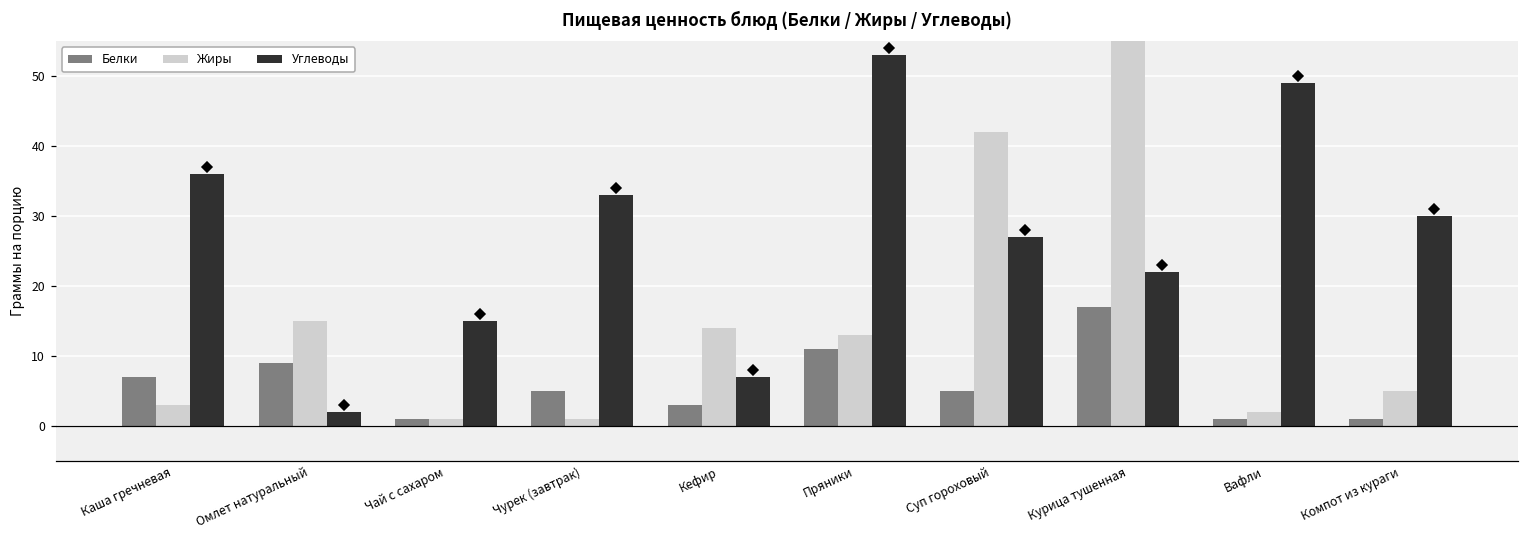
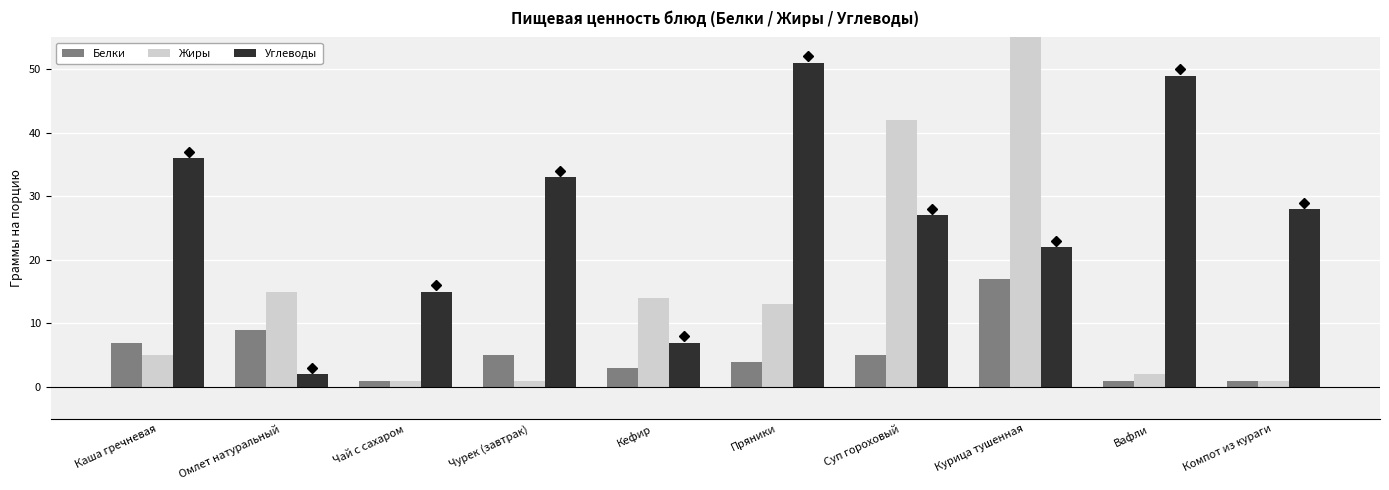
  {
    "Белки": {
      "Каша гречневая": 7,
      "Омлет натуральный": 9,
      "Чай с сахаром": 1,
      "Чурек (завтрак)": 5,
      "Кефир": 3,
-     "Пряники": 11,
+     "Пряники": 4,
      "Суп гороховый": 5,
      "Курица тушенная": 17,
      "Вафли": 1,
      "Компот из кураги": 1
    },
    "Жиры": {
-     "Каша гречневая": 3,
+     "Каша гречневая": 5,
      "Омлет натуральный": 15,
      "Чай с сахаром": 1,
      "Чурек (завтрак)": 1,
      "Кефир": 14,
      "Пряники": 13,
      "Суп гороховый": 42,
      "Вафли": 2,
-     "Компот из кураги": 5
+     "Компот из кураги": 1
    },
    "Углеводы": {
      "Каша гречневая": 36,
      "Омлет натуральный": 2,
      "Чай с сахаром": 15,
      "Чурек (завтрак)": 33,
      "Кефир": 7,
-     "Пряники": 53,
+     "Пряники": 51,
      "Суп гороховый": 27,
      "Курица тушенная": 22,
      "Вафли": 49,
-     "Компот из кураги": 30
+     "Компот из кураги": 28
    }
  }
